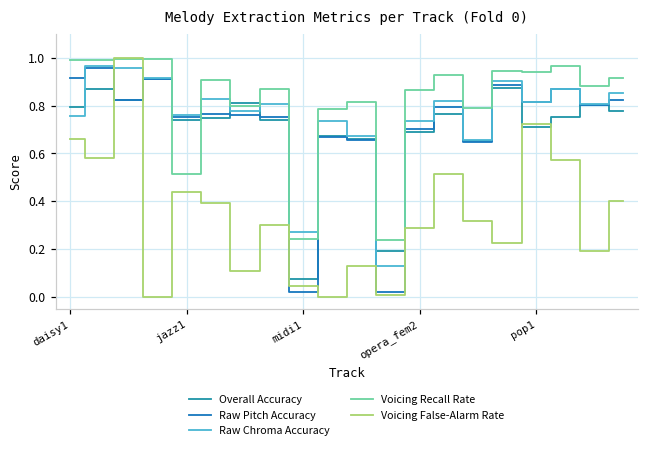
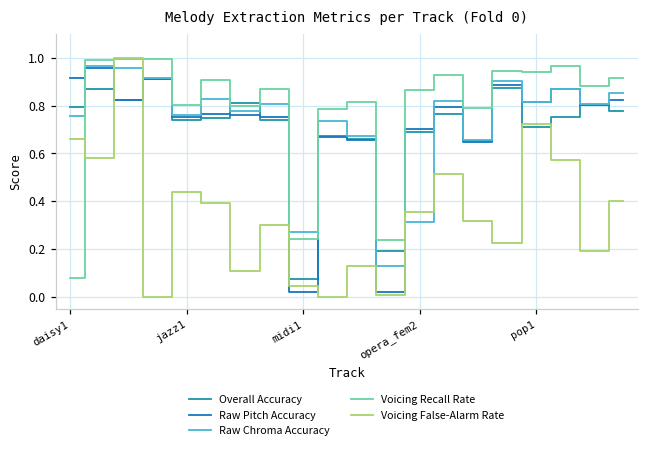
  {
    "Raw Chroma Accuracy": {
      "daisy1": 0.76,
      "midi1": 0.27,
-     "opera_fem2": 0.74
+     "opera_fem2": 0.31
    },
    "Voicing Recall Rate": {
-     "daisy1": 0.99,
-     "jazz1": 0.51,
+     "daisy1": 0.08,
+     "jazz1": 0.80,
      "midi1": 0.24,
      "opera_fem2": 0.86,
      "pop1": 0.94
    },
    "Voicing False-Alarm Rate": {
      "daisy1": 0.66,
      "jazz1": 0.44,
      "midi1": 0.05,
-     "opera_fem2": 0.29,
+     "opera_fem2": 0.35,
      "pop1": 0.72
    }
  }
